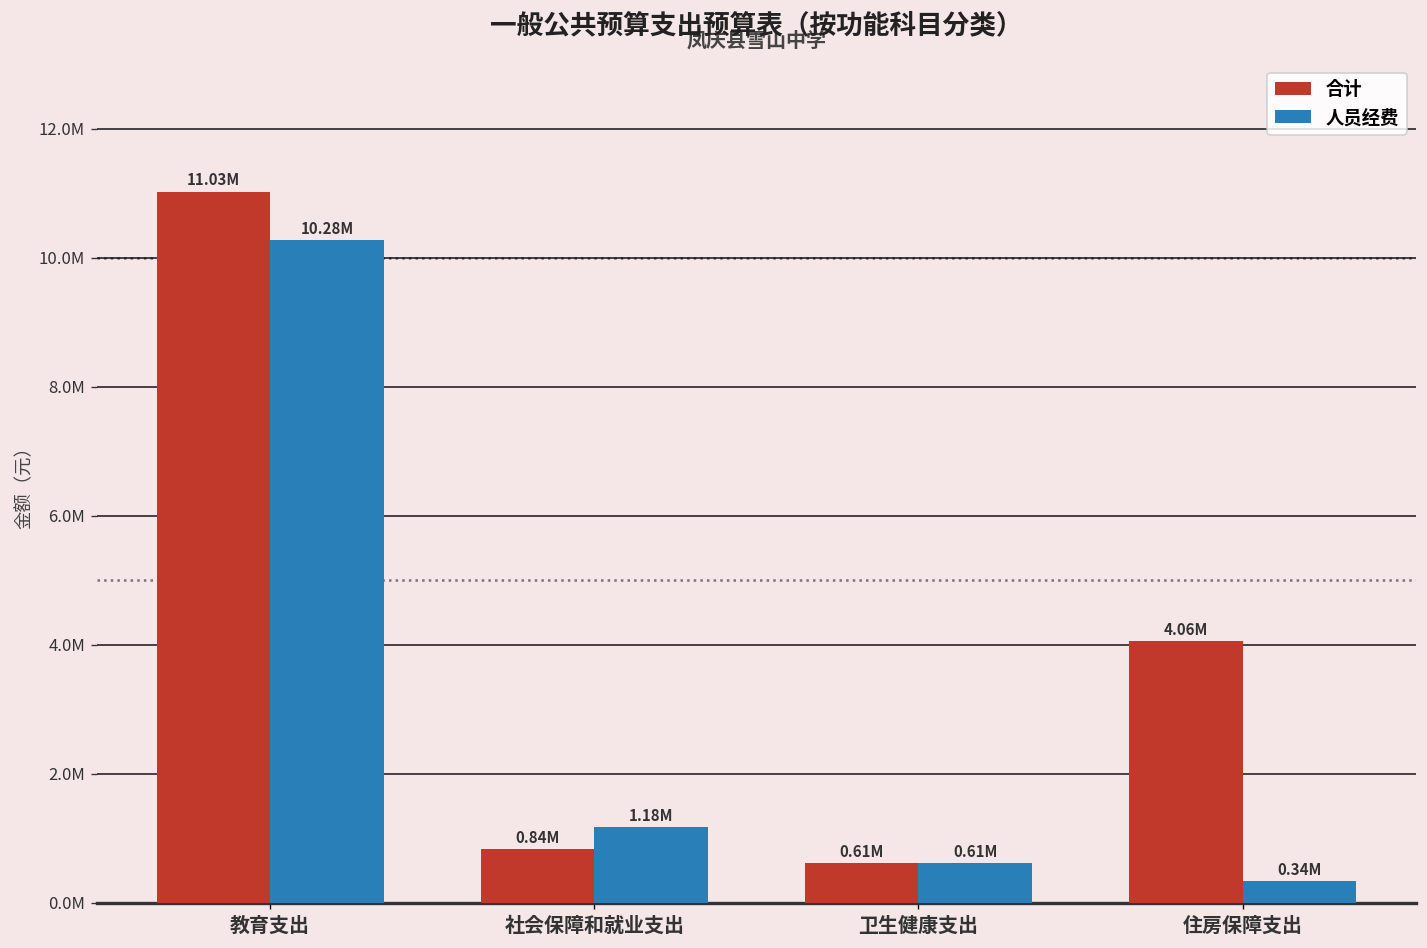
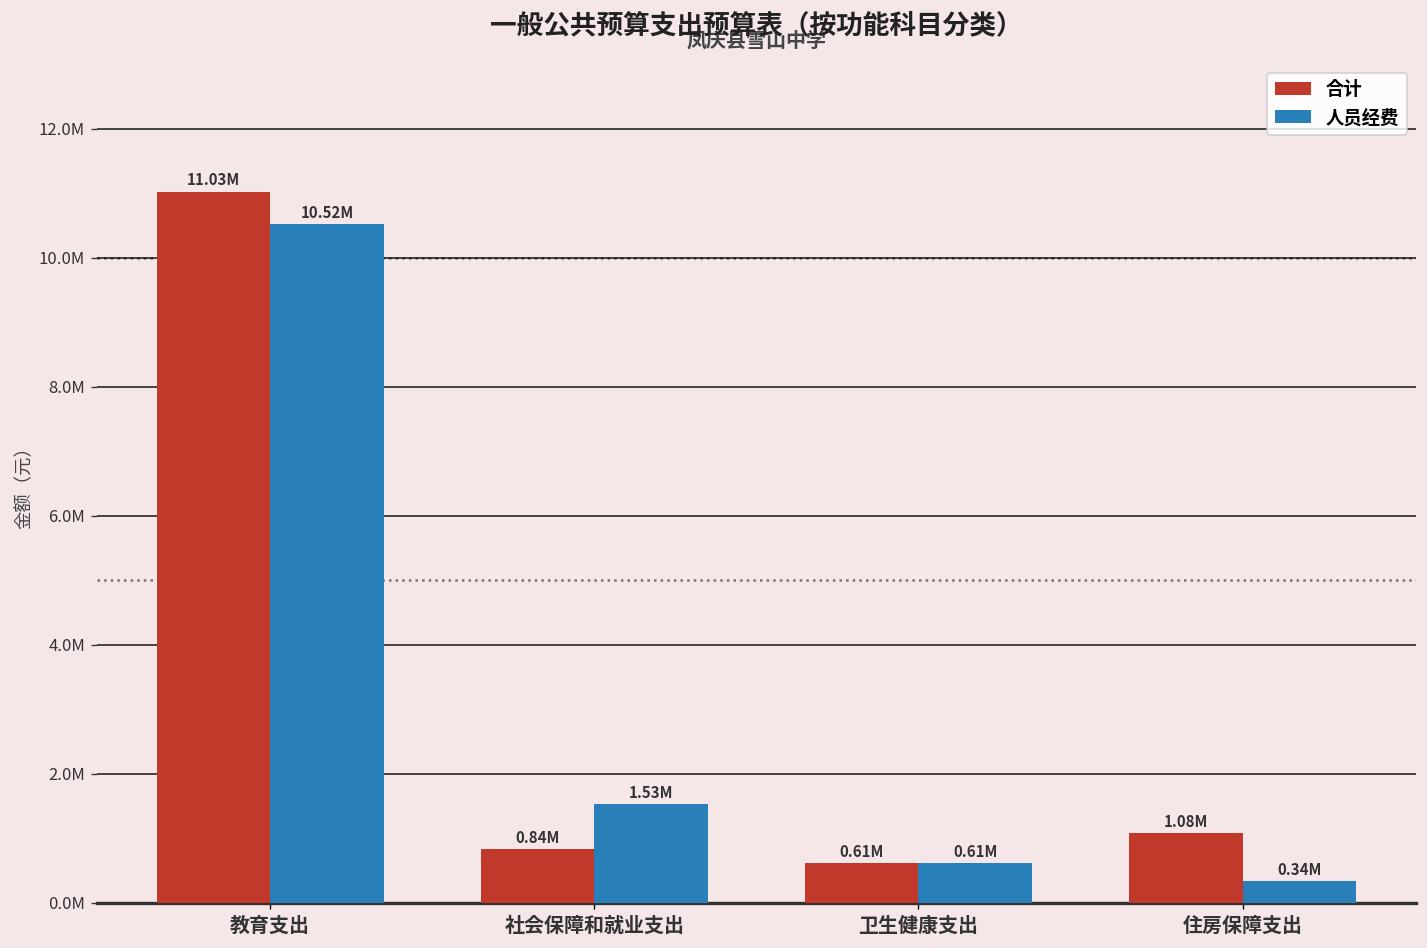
  {
    "合计": {
      "教育支出": "11.03M",
      "社会保障和就业支出": "0.84M",
      "卫生健康支出": "0.61M",
-     "住房保障支出": "4.06M"
+     "住房保障支出": "1.08M"
    },
    "人员经费": {
-     "教育支出": "10.28M",
-     "社会保障和就业支出": "1.18M",
+     "教育支出": "10.52M",
+     "社会保障和就业支出": "1.53M",
      "卫生健康支出": "0.61M",
      "住房保障支出": "0.34M"
    }
  }
